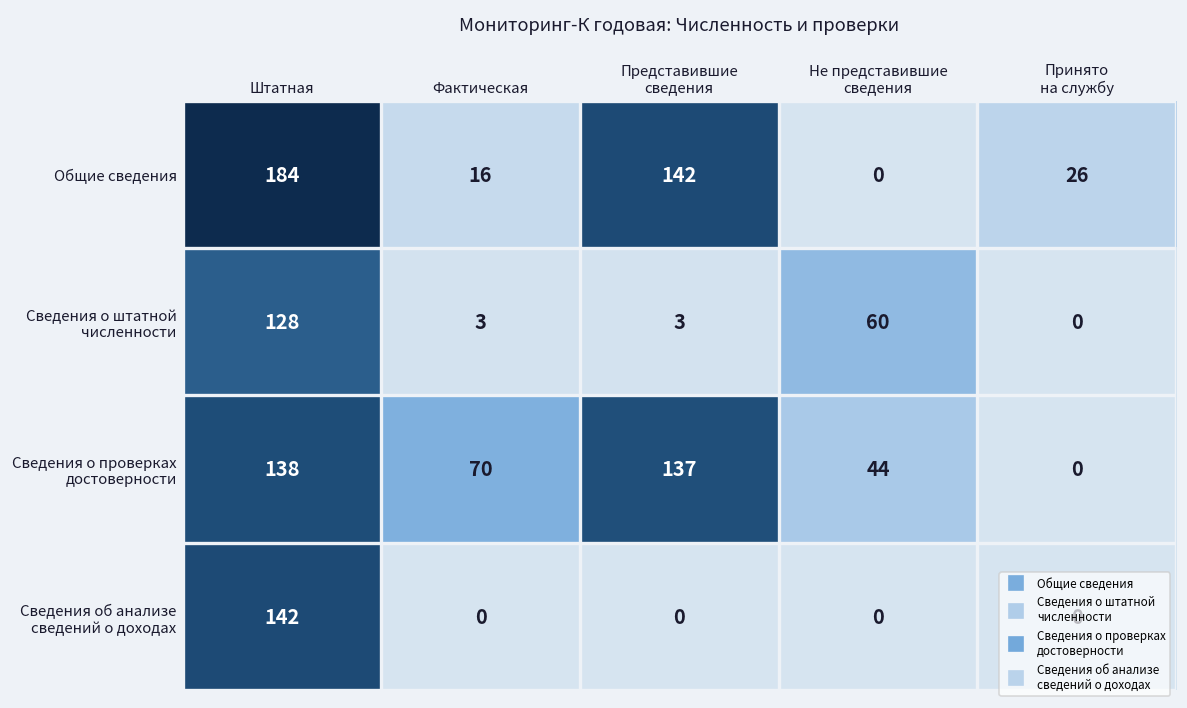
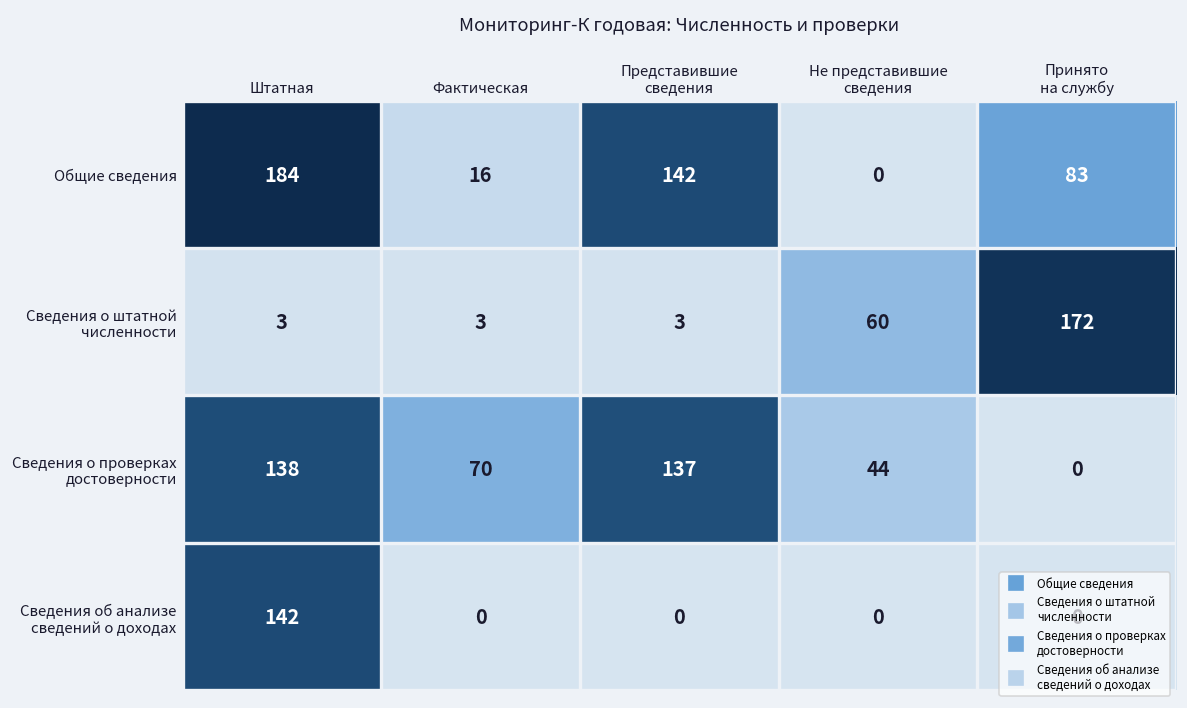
  {
    "Общие сведения": {
      "Штатная": 184,
      "Фактическая": 16,
      "Представившие сведения": 142,
      "Не представившие сведения": 0,
-     "Принято на службу": 26
+     "Принято на службу": 83
    },
    "Сведения о штатной численности": {
-     "Штатная": 128,
+     "Штатная": 3,
      "Фактическая": 3,
      "Представившие сведения": 3,
      "Не представившие сведения": 60,
-     "Принято на службу": 0
+     "Принято на службу": 172
    },
    "Сведения о проверках достоверности": {
      "Штатная": 138,
      "Фактическая": 70,
      "Представившие сведения": 137,
      "Не представившие сведения": 44,
      "Принято на службу": 0
    },
    "Сведения об анализе сведений о доходах": {
      "Штатная": 142,
      "Фактическая": 0,
      "Представившие сведения": 0,
      "Не представившие сведения": 0
    }
  }
